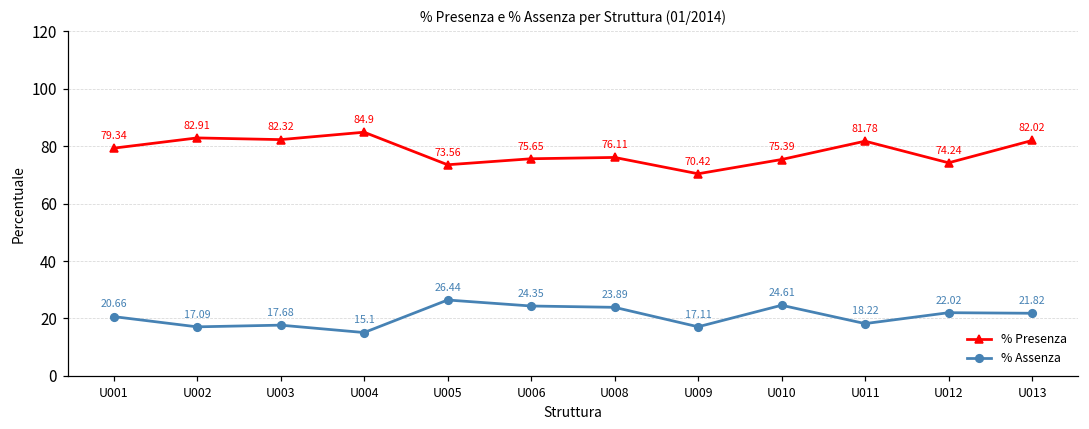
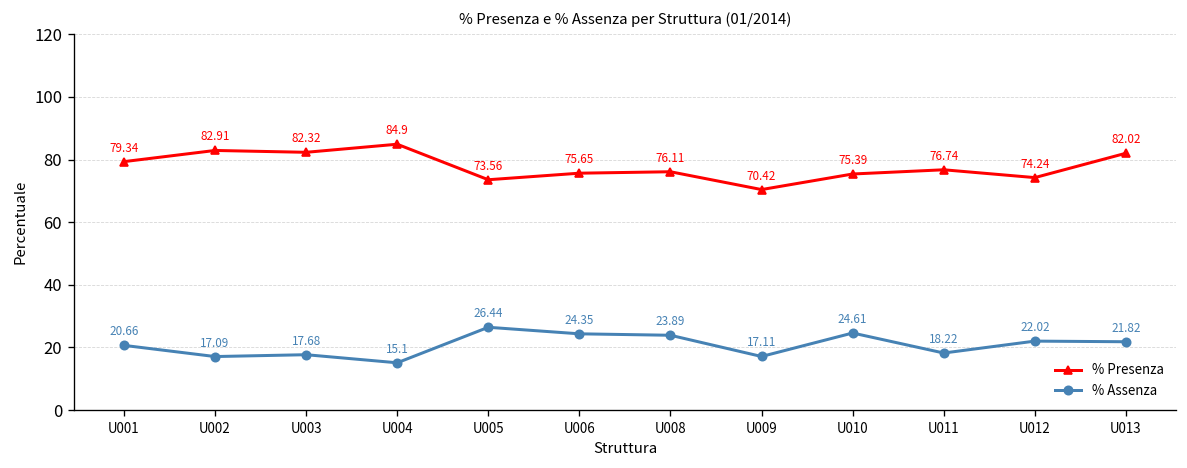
  {
    "% Presenza": {
      "U001": 79.34,
      "U002": 82.91,
      "U003": 82.32,
      "U004": 84.9,
      "U005": 73.56,
      "U006": 75.65,
      "U008": 76.11,
      "U009": 70.42,
      "U010": 75.39,
-     "U011": 81.78,
+     "U011": 76.74,
      "U012": 74.24,
      "U013": 82.02
    },
    "% Assenza": {
      "U001": 20.66,
      "U002": 17.09,
      "U003": 17.68,
      "U004": 15.1,
      "U005": 26.44,
      "U006": 24.35,
      "U008": 23.89,
      "U009": 17.11,
      "U010": 24.61,
      "U011": 18.22,
      "U012": 22.02,
      "U013": 21.82
    }
  }
